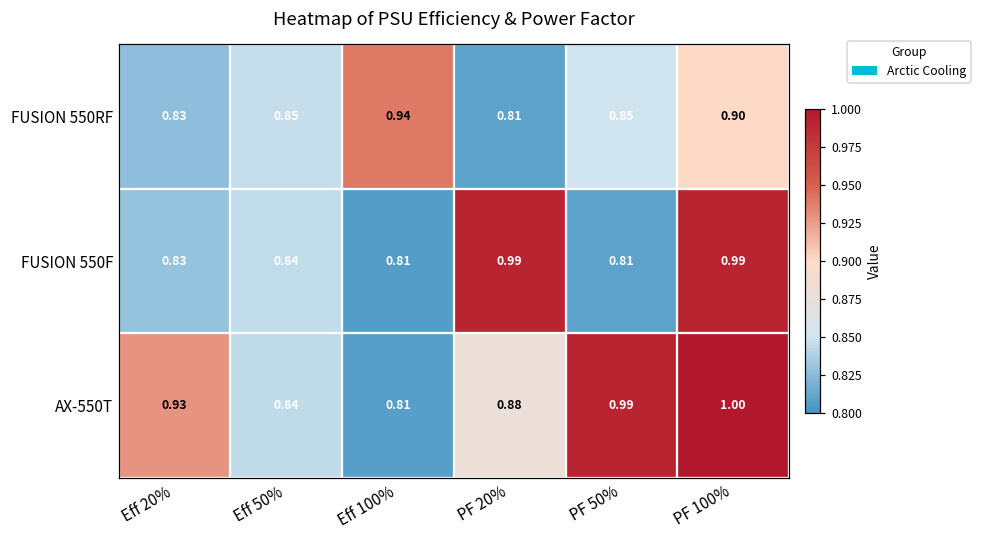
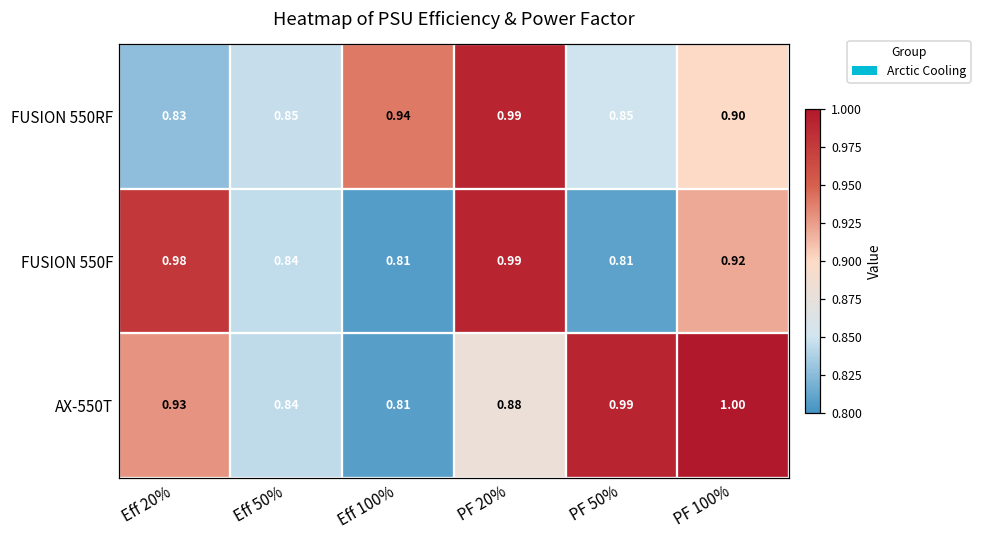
  {
    "FUSION 550RF": {
      "Eff 20%": 0.83,
      "Eff 50%": 0.85,
      "Eff 100%": 0.94,
-     "PF 20%": 0.81,
+     "PF 20%": 0.99,
      "PF 50%": 0.85,
      "PF 100%": 0.90
    },
    "FUSION 550F": {
-     "Eff 20%": 0.83,
+     "Eff 20%": 0.98,
      "Eff 50%": 0.84,
      "Eff 100%": 0.81,
      "PF 20%": 0.99,
      "PF 50%": 0.81,
-     "PF 100%": 0.99
+     "PF 100%": 0.92
    },
    "AX-550T": {
      "Eff 20%": 0.93,
      "Eff 50%": 0.84,
      "Eff 100%": 0.81,
      "PF 20%": 0.88,
      "PF 50%": 0.99,
      "PF 100%": 1.00
    }
  }
